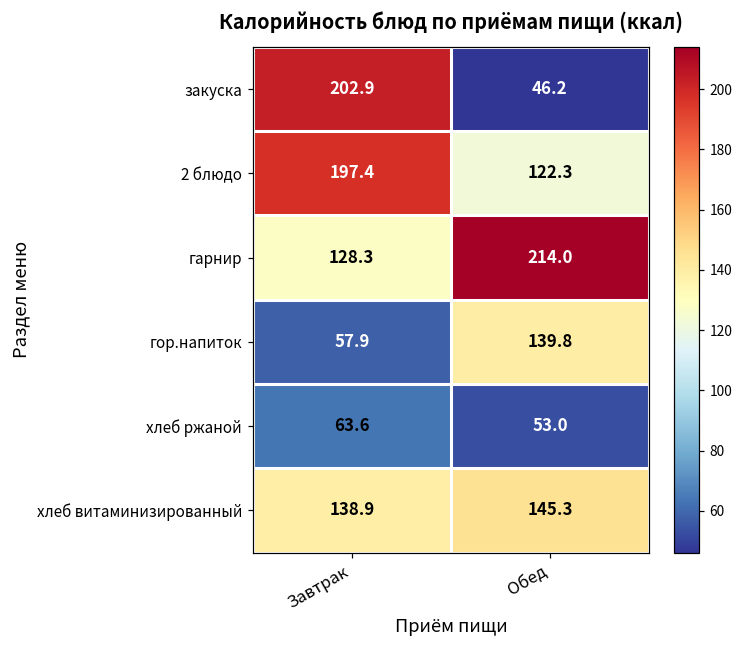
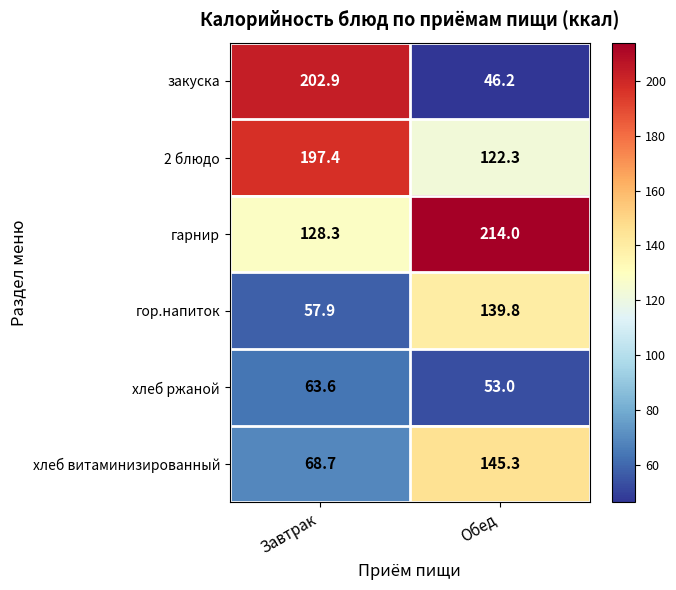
  {
    "закуска": {
      "Завтрак": 202.9,
      "Обед": 46.2
    },
    "2 блюдо": {
      "Завтрак": 197.4,
      "Обед": 122.3
    },
    "гарнир": {
      "Завтрак": 128.3,
      "Обед": 214.0
    },
    "гор.напиток": {
      "Завтрак": 57.9,
      "Обед": 139.8
    },
    "хлеб ржаной": {
      "Завтрак": 63.6,
      "Обед": 53.0
    },
    "хлеб витаминизированный": {
-     "Завтрак": 138.9,
+     "Завтрак": 68.7,
      "Обед": 145.3
    }
  }
